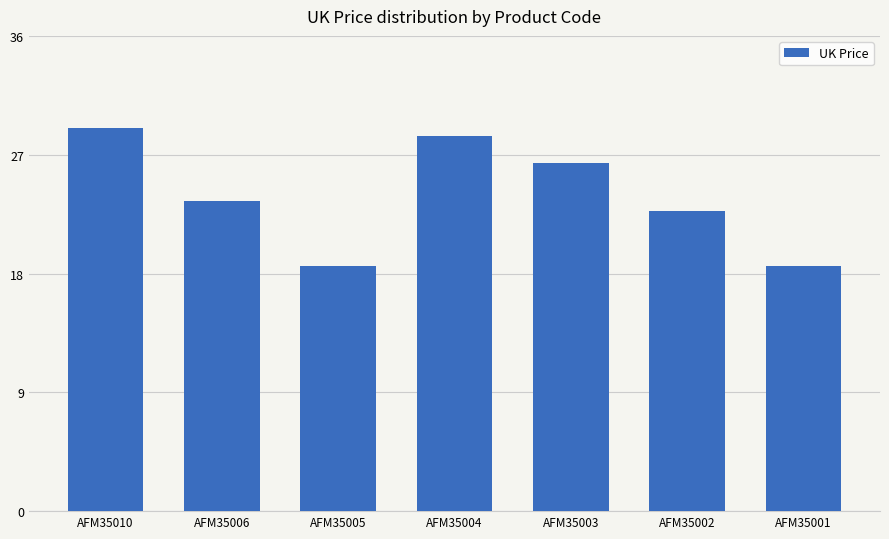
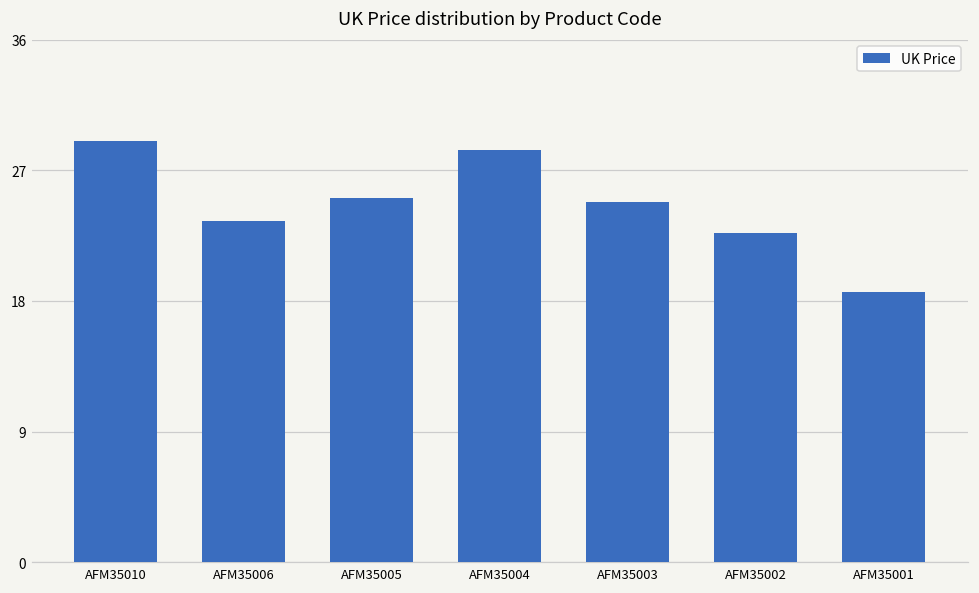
  {
    "AFM35010": 29.0,
    "AFM35006": 23.5,
-   "AFM35005": 18.6,
+   "AFM35005": 25.1,
    "AFM35004": 28.4,
-   "AFM35003": 26.4,
+   "AFM35003": 24.8,
    "AFM35002": 22.7,
    "AFM35001": 18.6
  }
